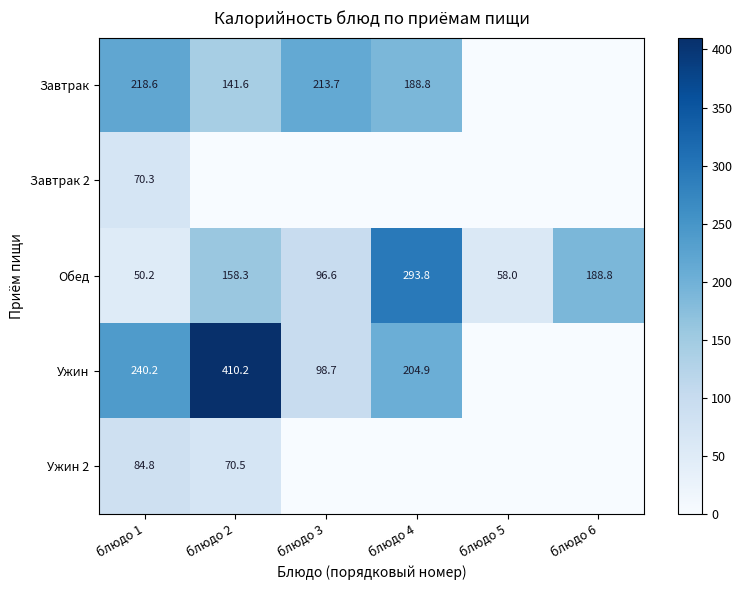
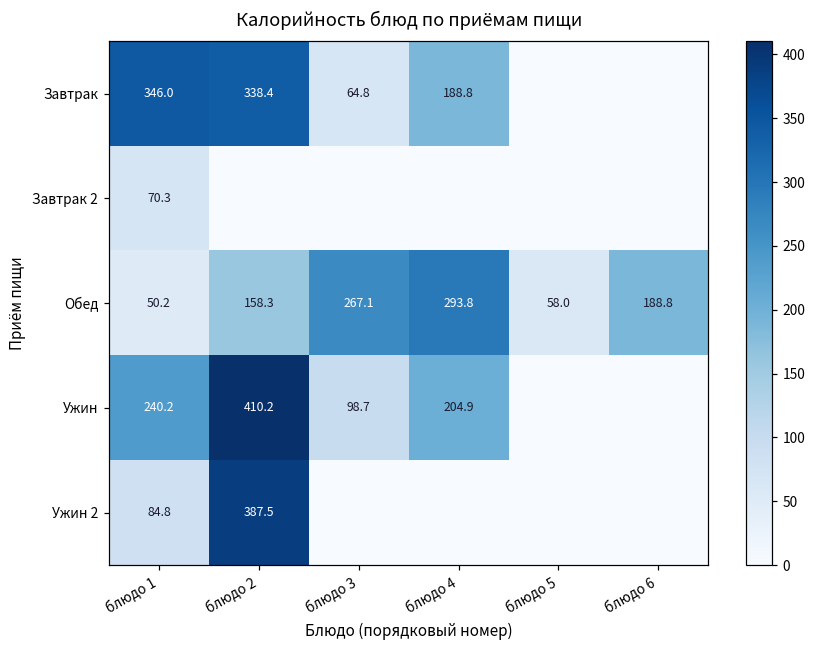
  {
    "Завтрак": {
-     "блюдо 1": 218.6,
-     "блюдо 2": 141.6,
-     "блюдо 3": 213.7,
+     "блюдо 1": 346.0,
+     "блюдо 2": 338.4,
+     "блюдо 3": 64.8,
      "блюдо 4": 188.8
    },
    "Завтрак 2": {
      "блюдо 1": 70.3
    },
    "Обед": {
      "блюдо 1": 50.2,
      "блюдо 2": 158.3,
-     "блюдо 3": 96.6,
+     "блюдо 3": 267.1,
      "блюдо 4": 293.8,
      "блюдо 5": 58.0,
      "блюдо 6": 188.8
    },
    "Ужин": {
      "блюдо 1": 240.2,
      "блюдо 2": 410.2,
      "блюдо 3": 98.7,
      "блюдо 4": 204.9
    },
    "Ужин 2": {
      "блюдо 1": 84.8,
-     "блюдо 2": 70.5
+     "блюдо 2": 387.5
    }
  }
